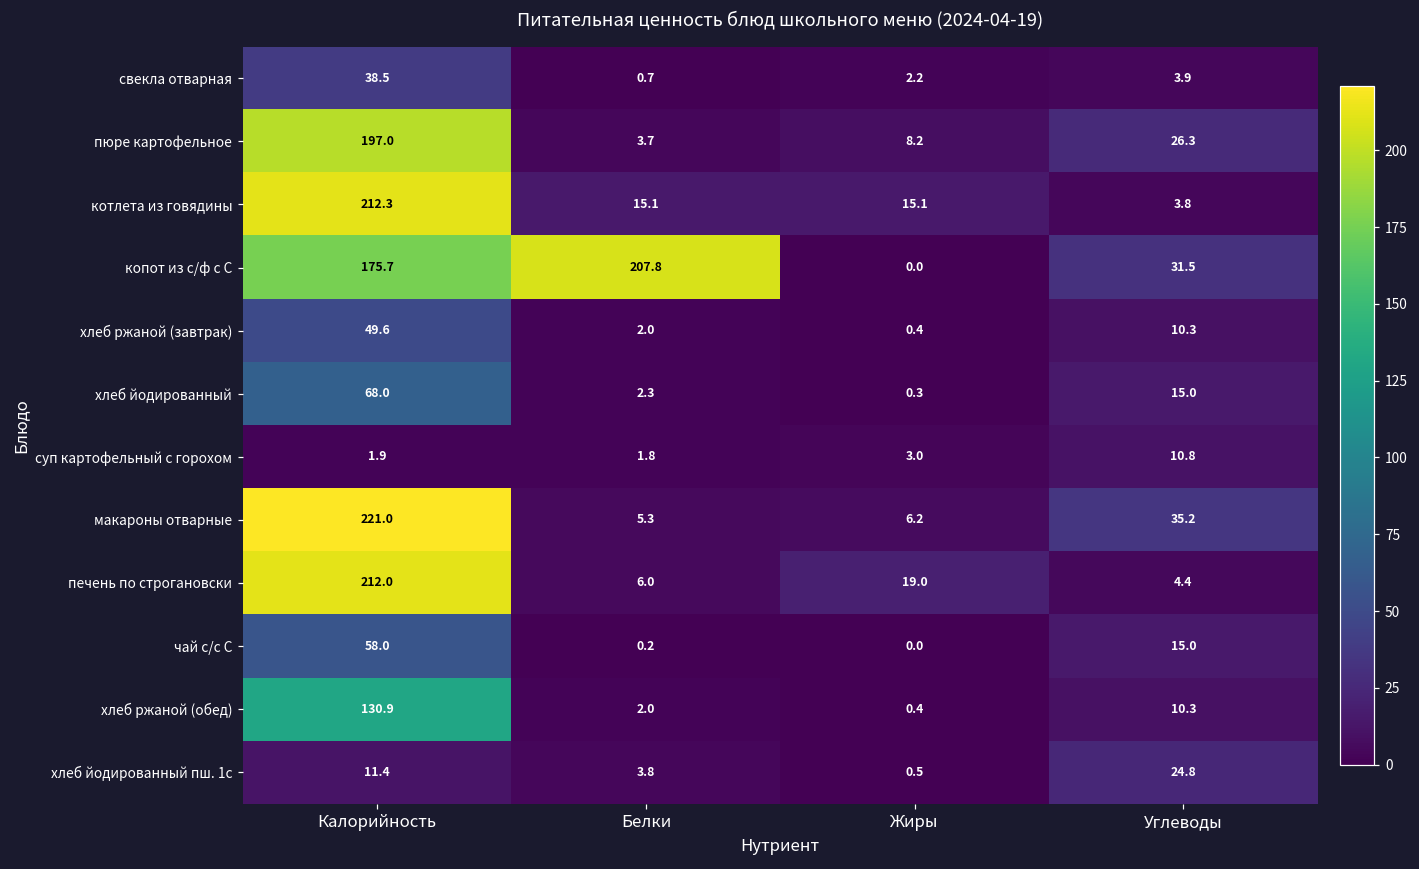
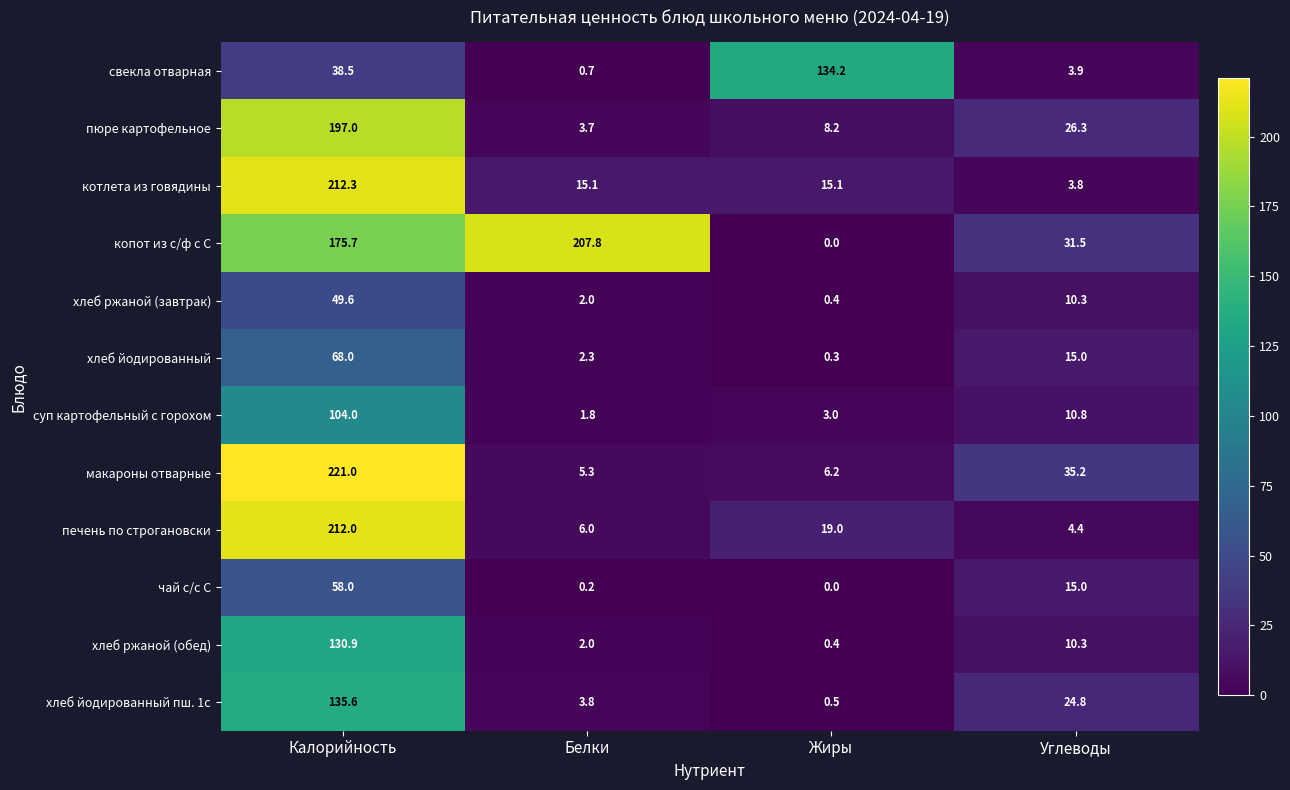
  {
    "свекла отварная": {
      "Калорийность": 38.5,
      "Белки": 0.7,
-     "Жиры": 2.2,
+     "Жиры": 134.2,
      "Углеводы": 3.9
    },
    "пюре картофельное": {
      "Калорийность": 197.0,
      "Белки": 3.7,
      "Жиры": 8.2,
      "Углеводы": 26.3
    },
    "котлета из говядины": {
      "Калорийность": 212.3,
      "Белки": 15.1,
      "Жиры": 15.1,
      "Углеводы": 3.8
    },
    "копот из с/ф с С": {
      "Калорийность": 175.7,
      "Белки": 207.8,
      "Жиры": 0.0,
      "Углеводы": 31.5
    },
    "хлеб ржаной (завтрак)": {
      "Калорийность": 49.6,
      "Белки": 2.0,
      "Жиры": 0.4,
      "Углеводы": 10.3
    },
    "хлеб йодированный": {
      "Калорийность": 68.0,
      "Белки": 2.3,
      "Жиры": 0.3,
      "Углеводы": 15.0
    },
    "суп картофельный с горохом": {
-     "Калорийность": 1.9,
+     "Калорийность": 104.0,
      "Белки": 1.8,
      "Жиры": 3.0,
      "Углеводы": 10.8
    },
    "макароны отварные": {
      "Калорийность": 221.0,
      "Белки": 5.3,
      "Жиры": 6.2,
      "Углеводы": 35.2
    },
    "печень по строгановски": {
      "Калорийность": 212.0,
      "Белки": 6.0,
      "Жиры": 19.0,
      "Углеводы": 4.4
    },
    "чай с/с С": {
      "Калорийность": 58.0,
      "Белки": 0.2,
      "Жиры": 0.0,
      "Углеводы": 15.0
    },
    "хлеб ржаной (обед)": {
      "Калорийность": 130.9,
      "Белки": 2.0,
      "Жиры": 0.4,
      "Углеводы": 10.3
    },
    "хлеб йодированный пш. 1с": {
-     "Калорийность": 11.4,
+     "Калорийность": 135.6,
      "Белки": 3.8,
      "Жиры": 0.5,
      "Углеводы": 24.8
    }
  }
